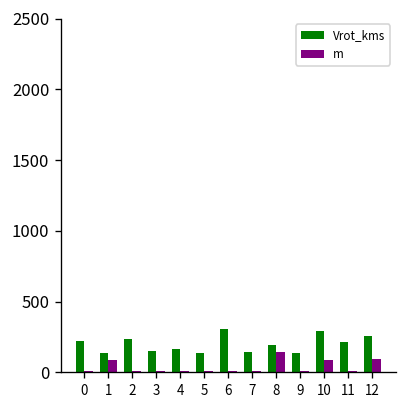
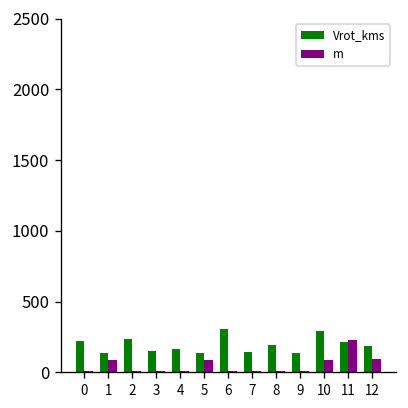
  {
    "Vrot_kms": {
      "0": 220,
      "1": 140,
      "2": 240,
      "3": 150,
      "4": 170,
      "5": 140,
      "6": 310,
      "7": 140,
      "8": 190,
      "9": 140,
      "10": 300,
      "11": 210,
-     "12": 260
+     "12": 190
    },
    "m": {
      "1": 90,
-     "5": 10,
-     "8": 150,
+     "5": 90,
+     "8": 10,
      "10": 90,
-     "11": 10,
+     "11": 230,
      "12": 100
    }
  }
